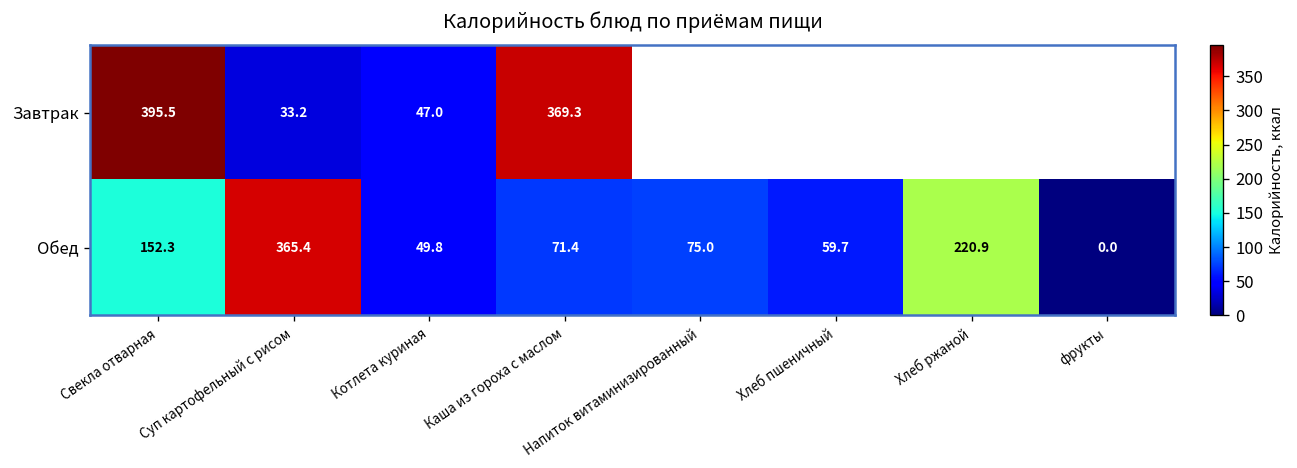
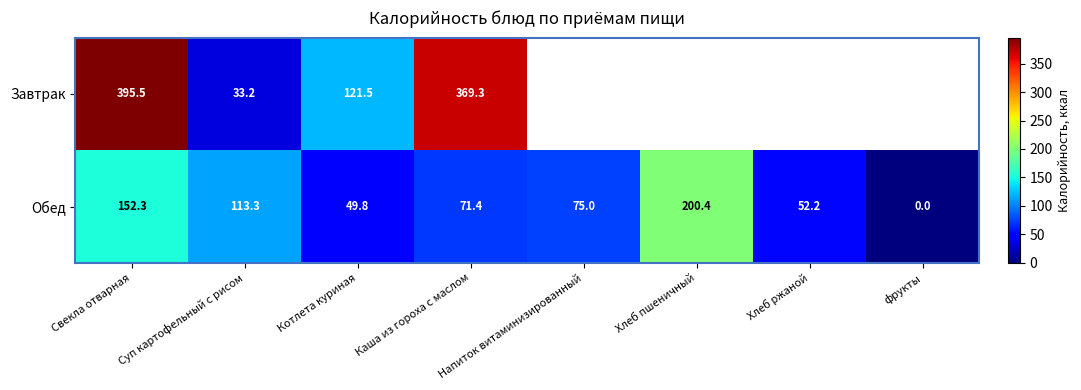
  {
    "Завтрак": {
      "Свекла отварная": 395.5,
      "Суп картофельный с рисом": 33.2,
-     "Котлета куриная": 47.0,
+     "Котлета куриная": 121.5,
      "Каша из гороха с маслом": 369.3
    },
    "Обед": {
      "Свекла отварная": 152.3,
-     "Суп картофельный с рисом": 365.4,
+     "Суп картофельный с рисом": 113.3,
      "Котлета куриная": 49.8,
      "Каша из гороха с маслом": 71.4,
      "Напиток витаминизированный": 75.0,
-     "Хлеб пшеничный": 59.7,
-     "Хлеб ржаной": 220.9,
+     "Хлеб пшеничный": 200.4,
+     "Хлеб ржаной": 52.2,
      "фрукты": 0.0
    }
  }
